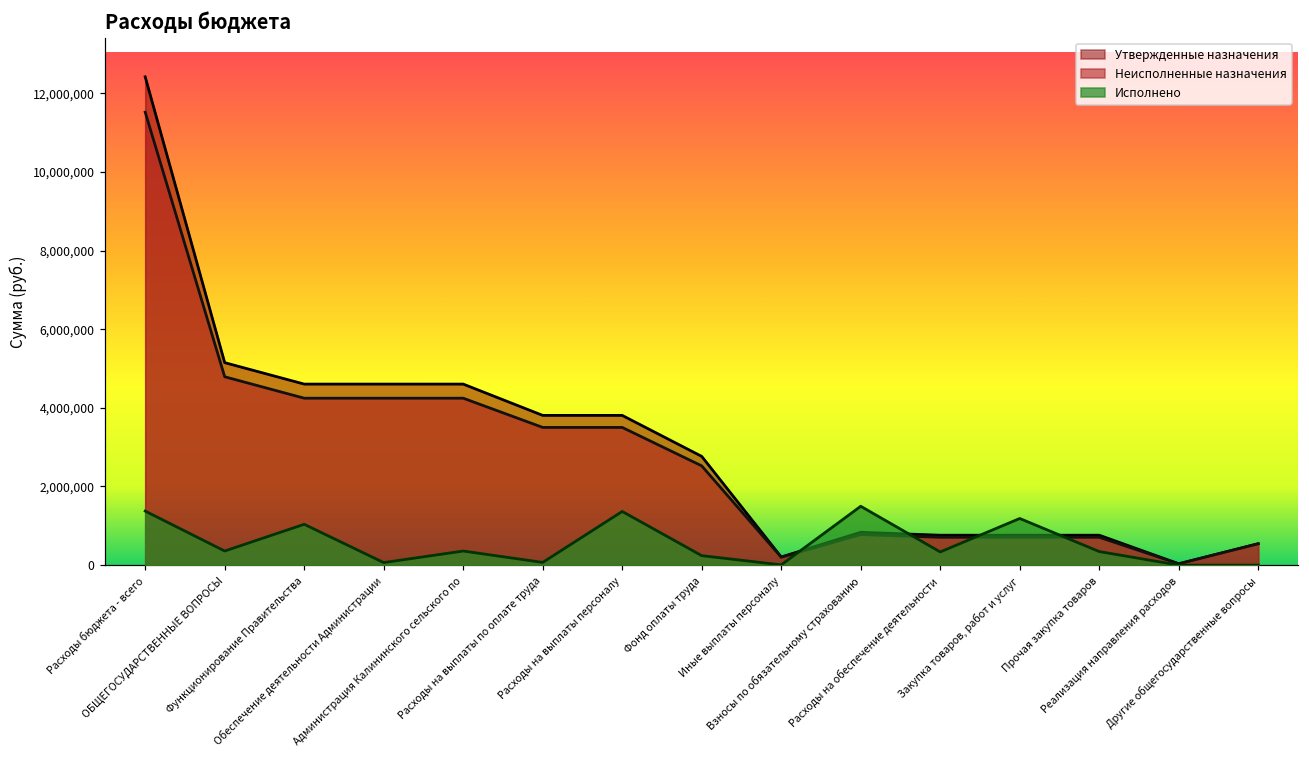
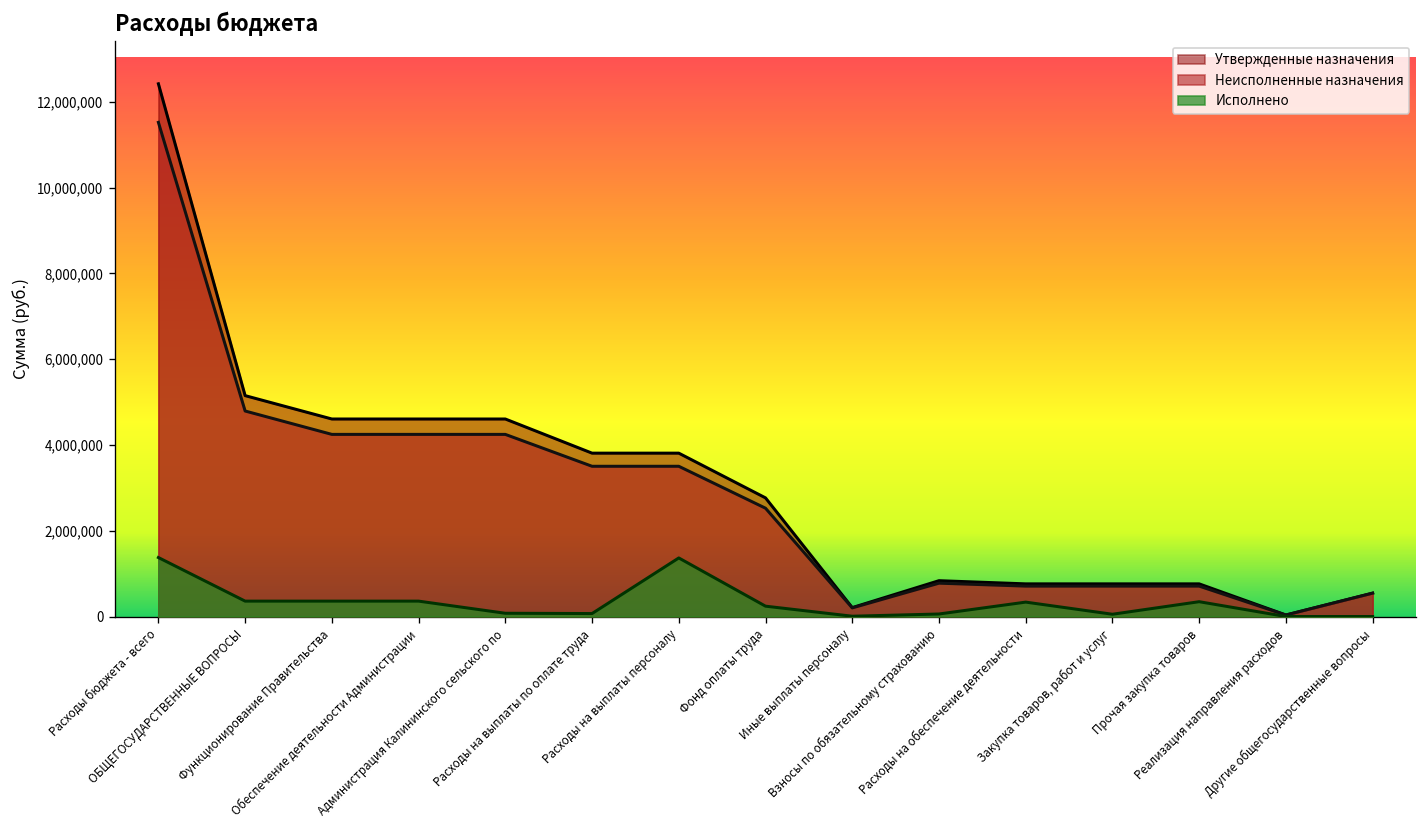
  {
    "Исполнено": {
      "Расходы бюджета - всего": "1,400,000",
      "ОБЩЕГОСУДАРСТВЕННЫЕ ВОПРОСЫ": "400,000",
-     "Функционирование Правительства": "1,000,000",
-     "Обеспечение деятельности Администрации": "100,000",
-     "Администрация Калининского сельского по": "400,000",
+     "Функционирование Правительства": "400,000",
+     "Обеспечение деятельности Администрации": "400,000",
+     "Администрация Калининского сельского по": "100,000",
      "Расходы на выплаты по оплате труда": "100,000",
      "Расходы на выплаты персоналу": "1,400,000",
      "Фонд оплаты труда": "200,000",
      "Иные выплаты персоналу": "0",
-     "Взносы по обязательному страхованию": "1,500,000",
+     "Взносы по обязательному страхованию": "100,000",
      "Расходы на обеспечение деятельности": "300,000",
-     "Закупка товаров, работ и услуг": "1,200,000",
+     "Закупка товаров, работ и услуг": "100,000",
      "Прочая закупка товаров": "300,000",
      "Другие общегосударственные вопросы": "0"
    }
  }
